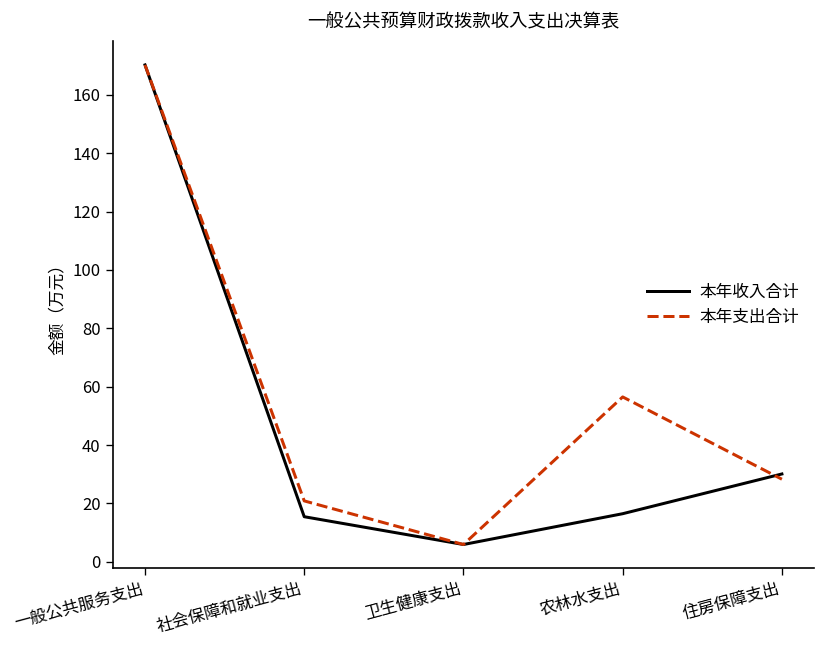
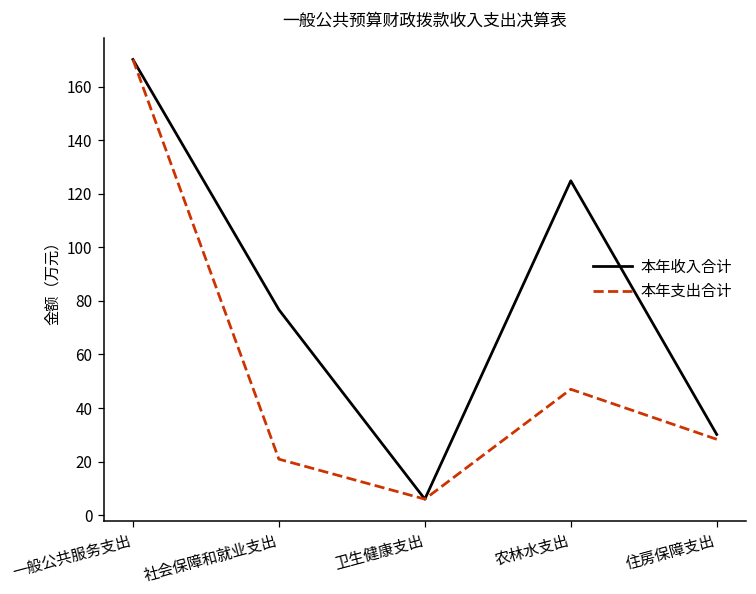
  {
    "本年收入合计": {
-     "社会保障和就业支出": 15,
-     "农林水支出": 17,
+     "社会保障和就业支出": 77,
+     "农林水支出": 125,
      "住房保障支出": 30
    },
    "本年支出合计": {
      "社会保障和就业支出": 21,
-     "农林水支出": 57,
+     "农林水支出": 47,
      "住房保障支出": 28
    }
  }
